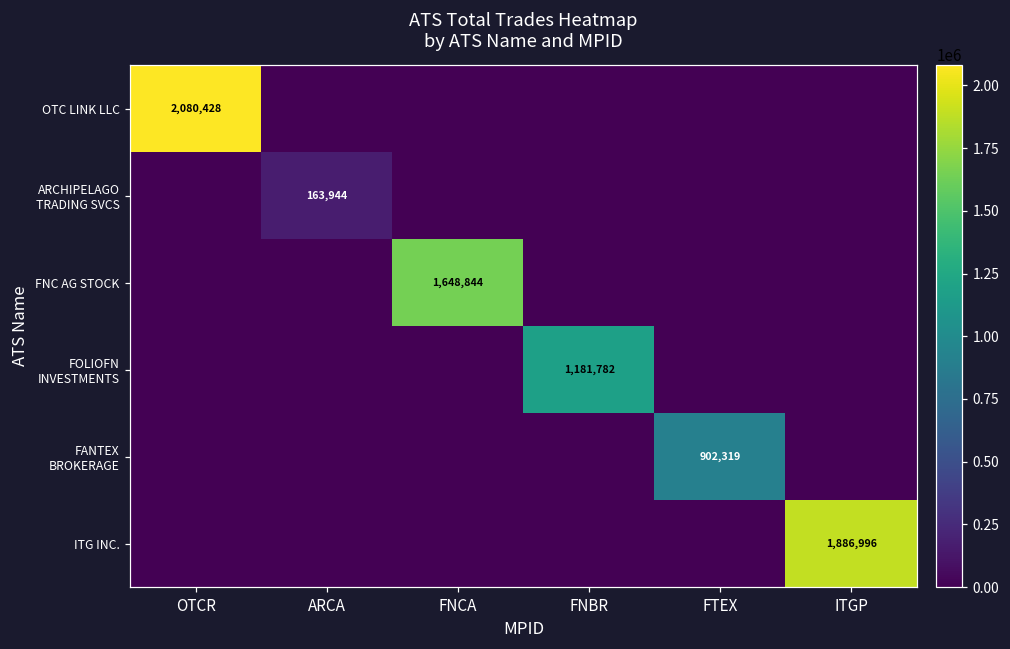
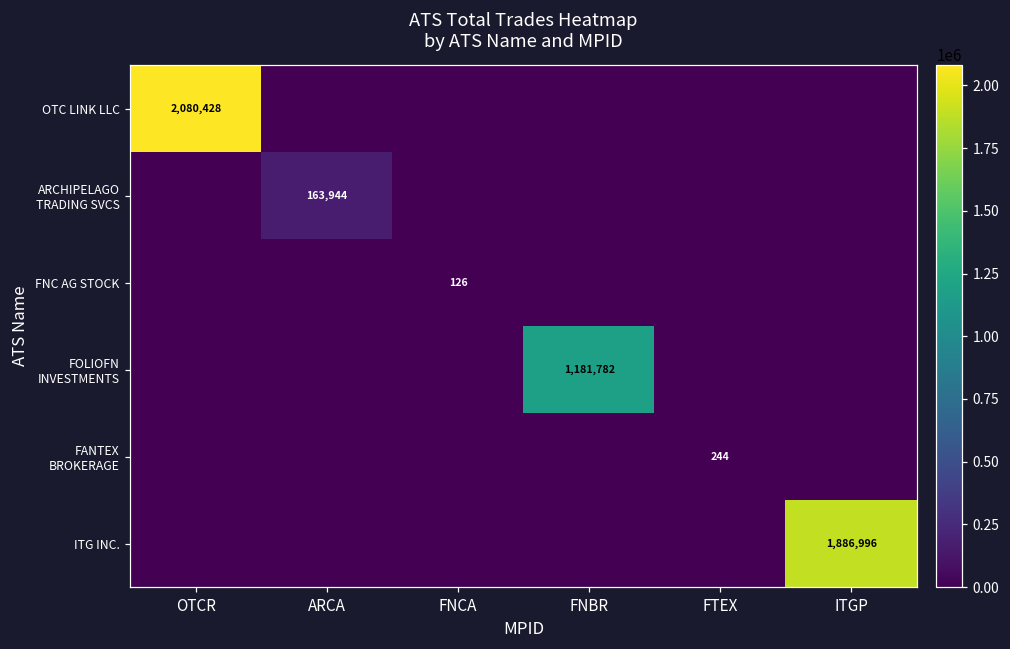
  {
    "OTC LINK LLC": {
      "OTCR": "2,080,428"
    },
    "ARCHIPELAGO TRADING SVCS": {
      "ARCA": "163,944"
    },
    "FNC AG STOCK": {
-     "FNCA": "1,648,844"
+     "FNCA": "126"
    },
    "FOLIOFN INVESTMENTS": {
      "FNBR": "1,181,782"
    },
    "FANTEX BROKERAGE": {
-     "FTEX": "902,319"
+     "FTEX": "244"
    },
    "ITG INC.": {
      "ITGP": "1,886,996"
    }
  }
